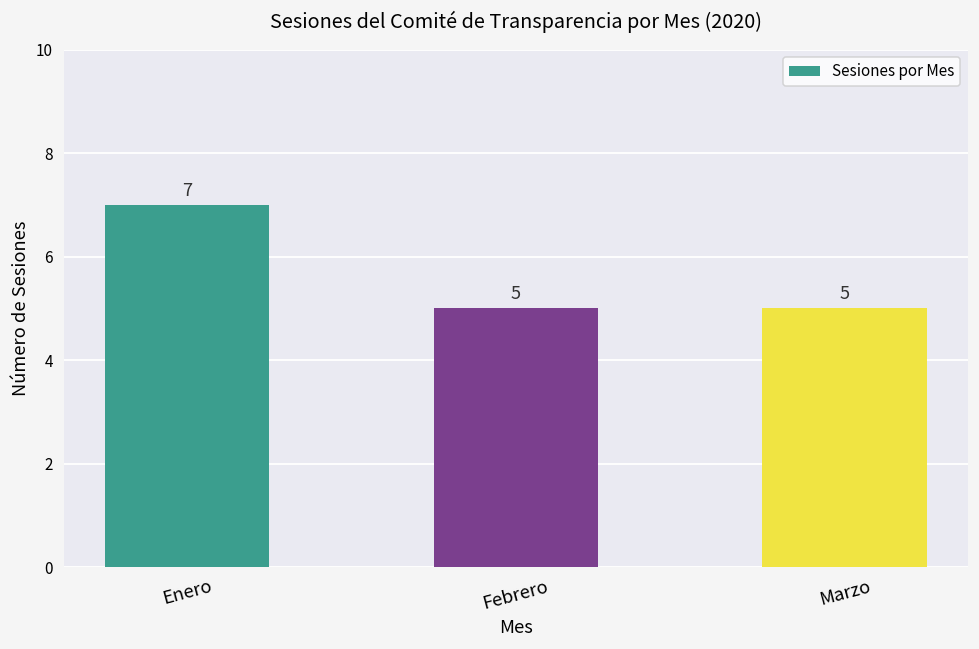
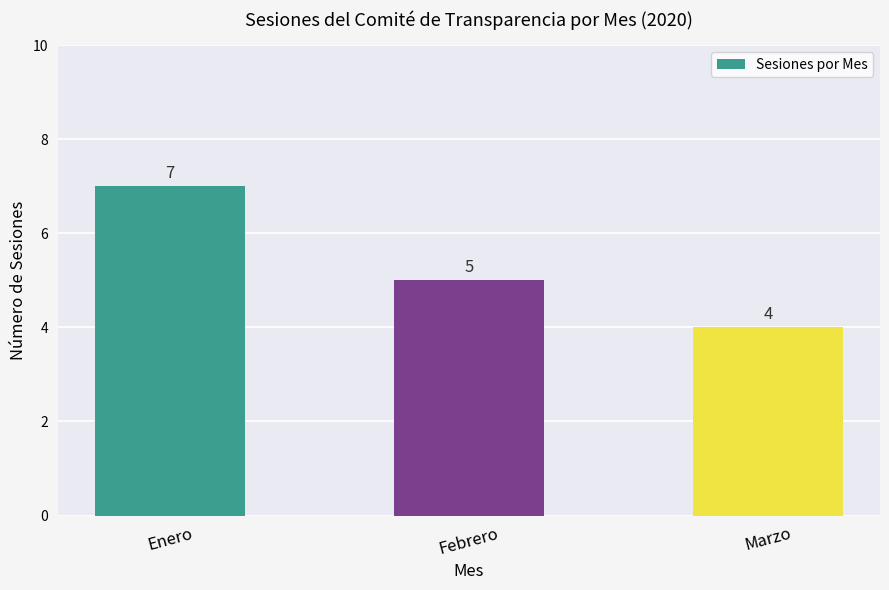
  {
    "Enero": 7,
    "Febrero": 5,
-   "Marzo": 5
+   "Marzo": 4
  }
